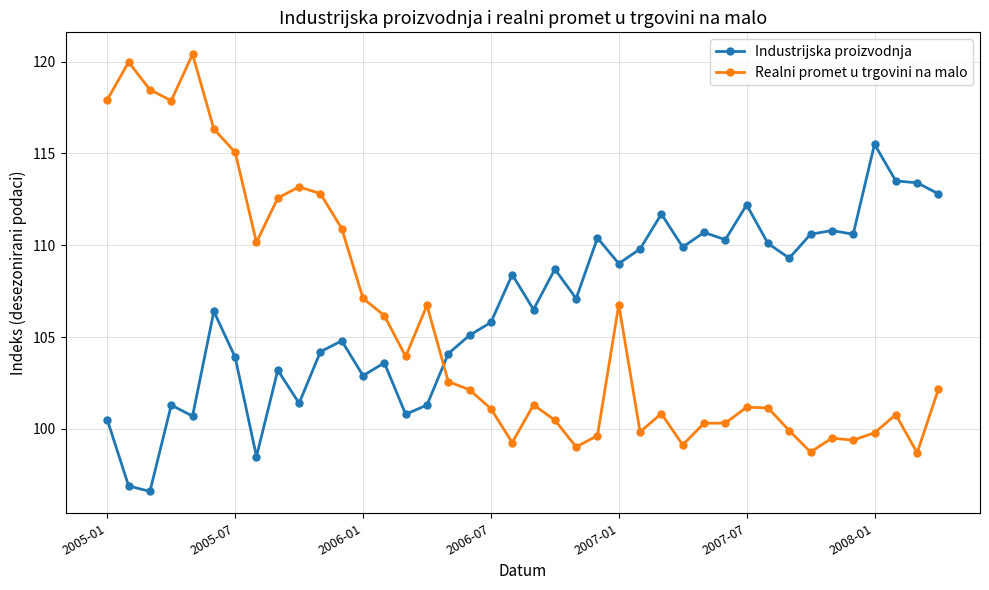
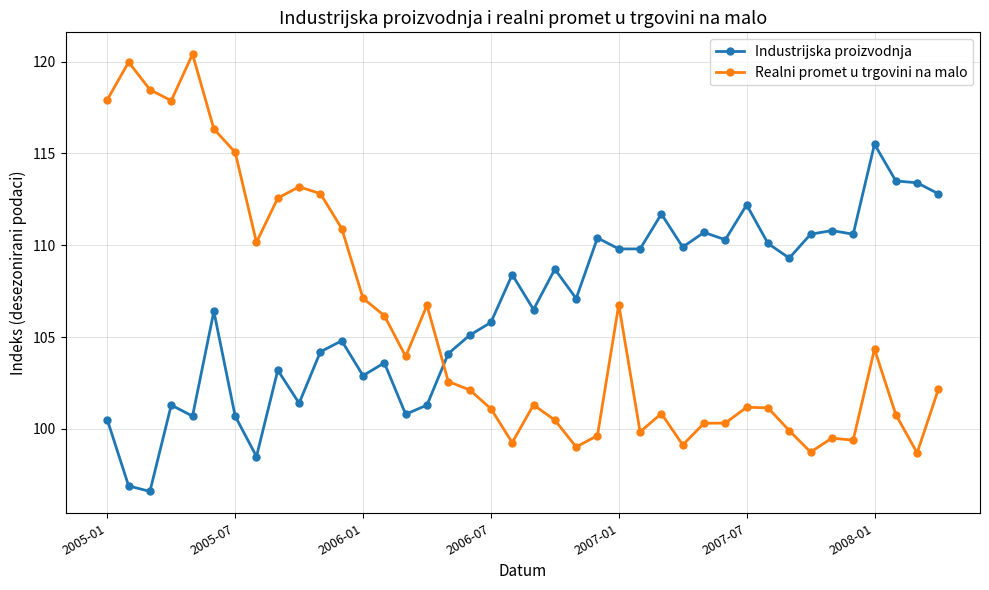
  {
    "Industrijska proizvodnja": {
      "2005-01": 100.5,
-     "2005-07": 103.9,
+     "2005-07": 100.7,
      "2006-01": 102.9,
      "2006-07": 105.8,
-     "2007-01": 109.0,
+     "2007-01": 109.8,
      "2007-07": 112.2,
      "2008-01": 115.5
    },
    "Realni promet u trgovini na malo": {
      "2005-01": 117.9,
      "2005-07": 115.1,
      "2006-01": 107.1,
      "2006-07": 101.1,
      "2007-01": 106.8,
      "2007-07": 101.2,
-     "2008-01": 99.8
+     "2008-01": 104.4
    }
  }
